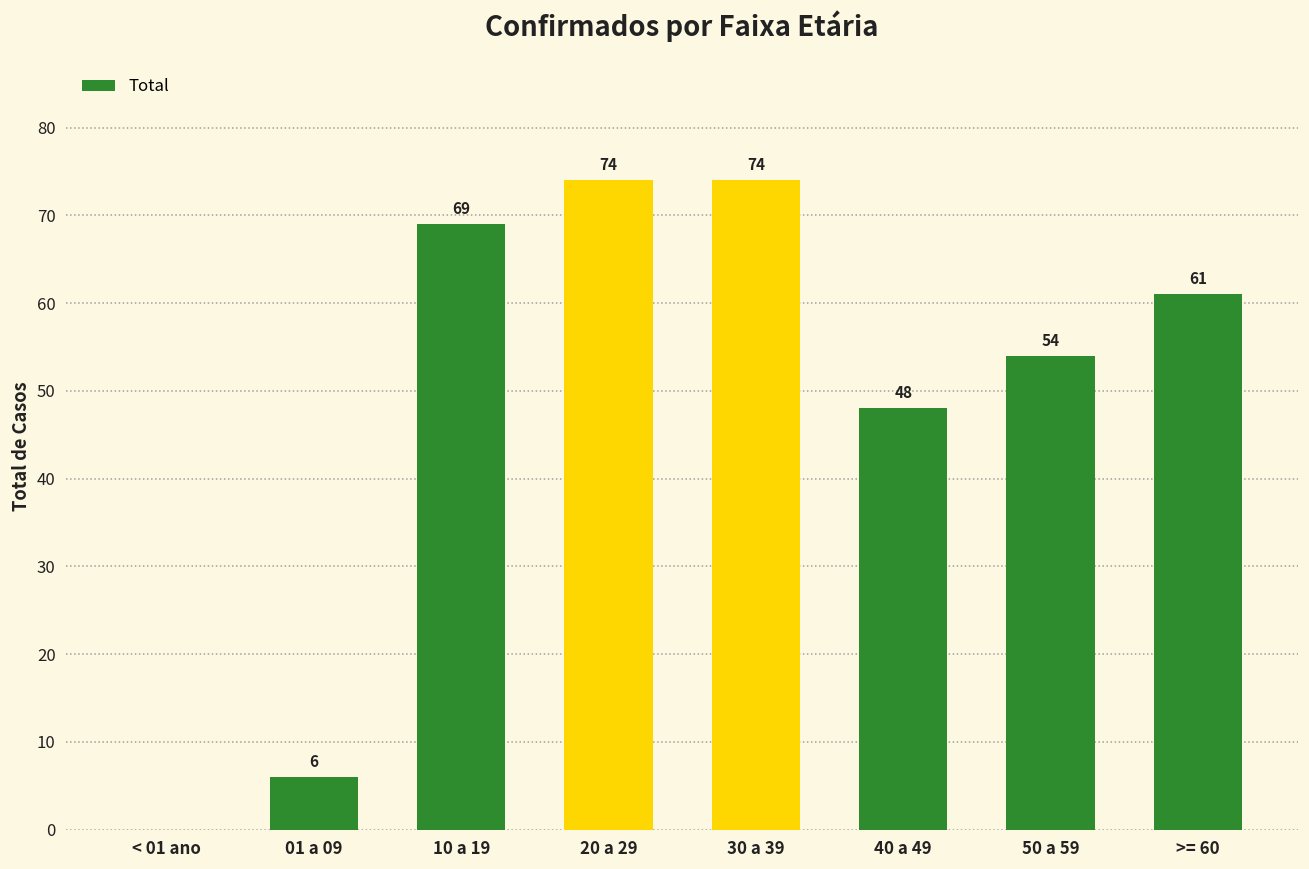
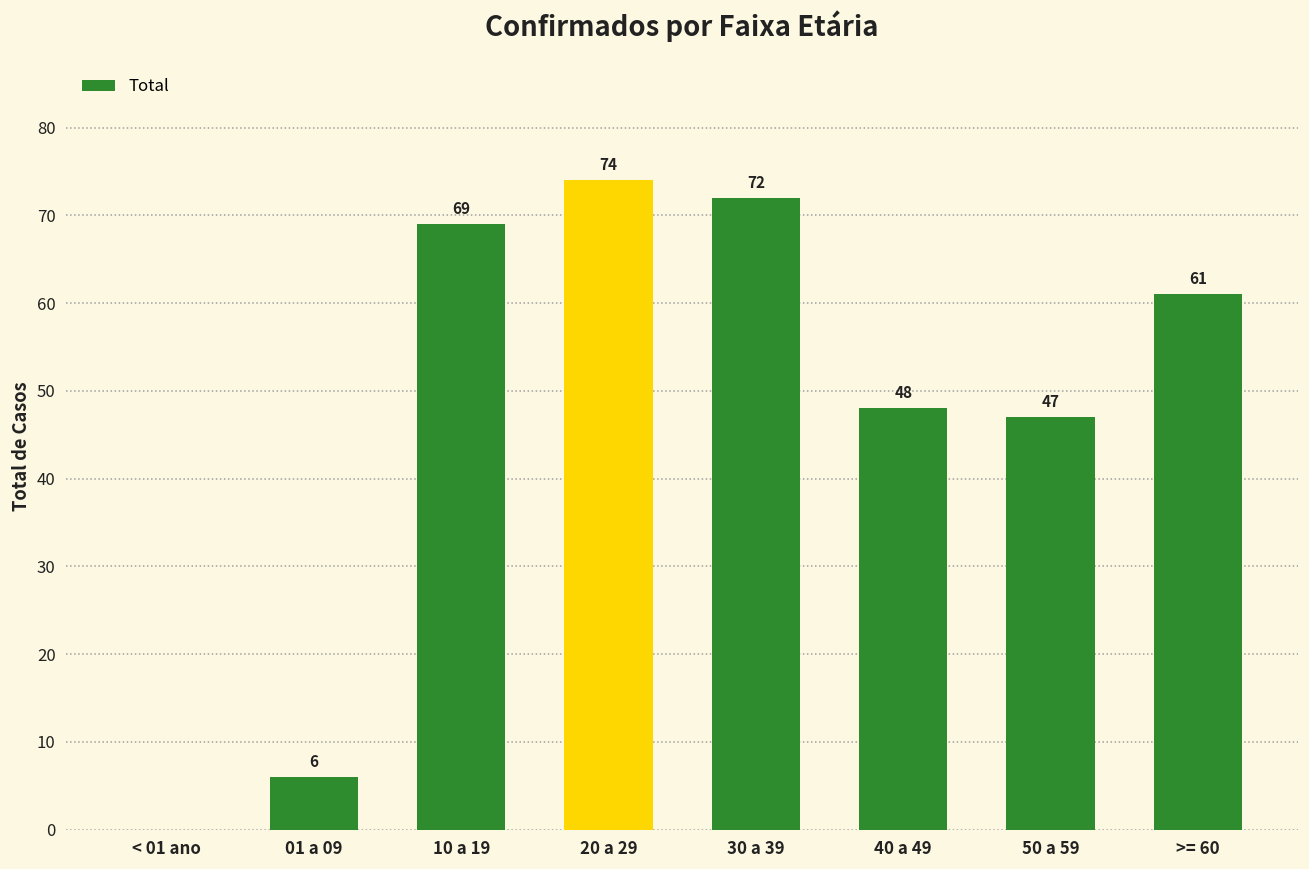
  {
    "01 a 09": 6,
    "10 a 19": 69,
    "20 a 29": 74,
-   "30 a 39": 74,
+   "30 a 39": 72,
    "40 a 49": 48,
-   "50 a 59": 54,
+   "50 a 59": 47,
    ">= 60": 61
  }
